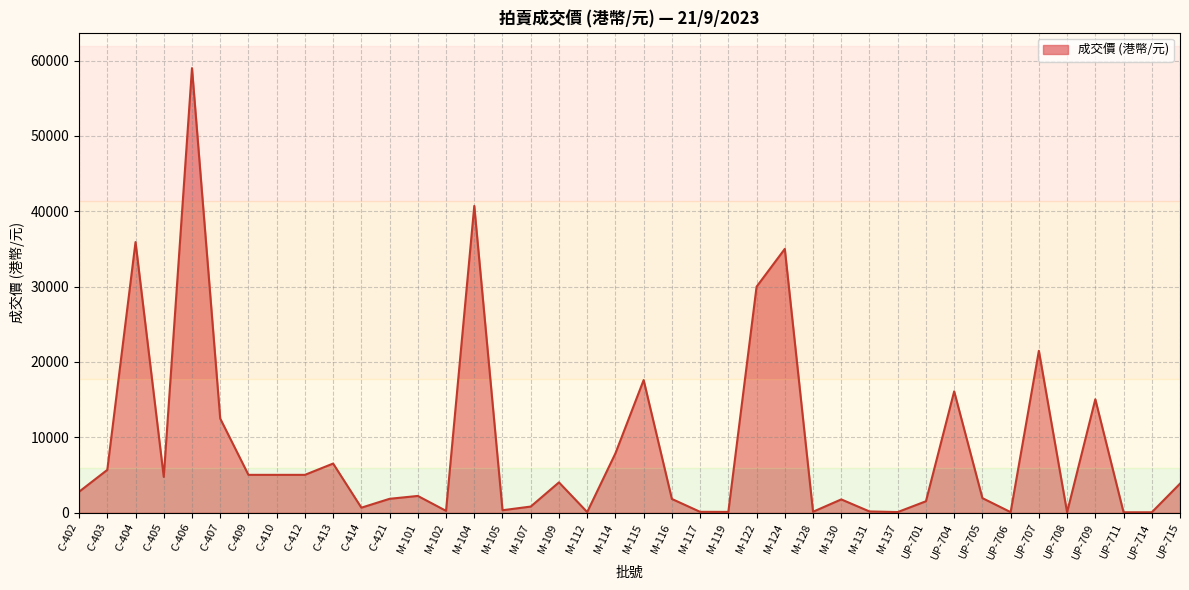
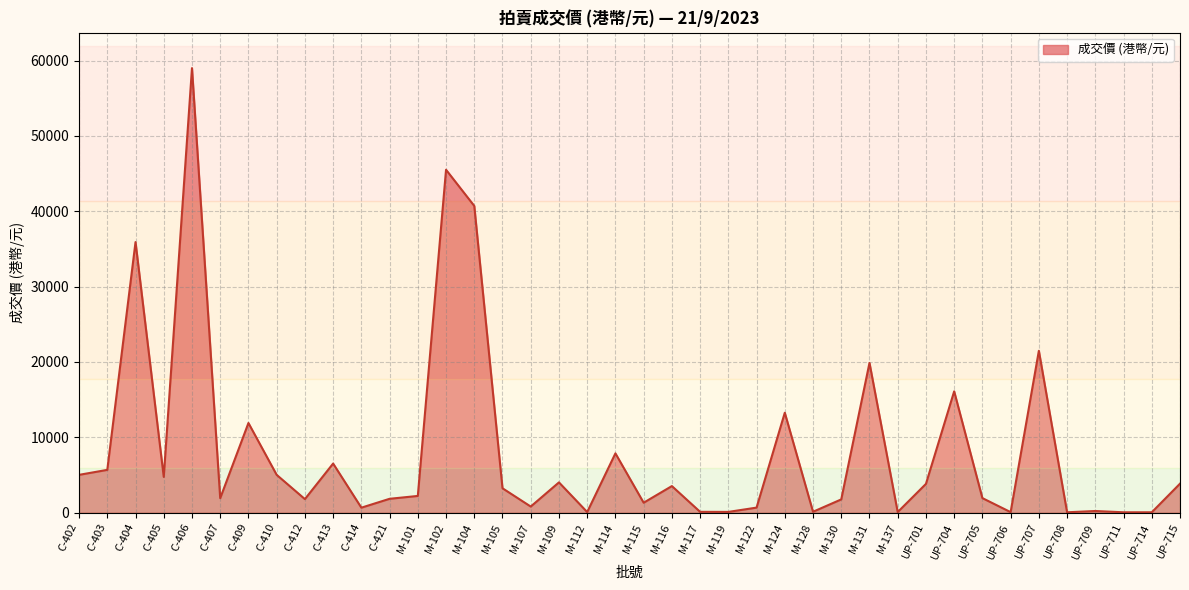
  {
-   "C-402": 3000,
+   "C-402": 5000,
    "C-403": 6000,
    "C-404": 36000,
    "C-405": 5000,
    "C-406": 59000,
-   "C-407": 12000,
-   "C-409": 5000,
+   "C-407": 2000,
+   "C-409": 12000,
    "C-410": 5000,
-   "C-412": 5000,
+   "C-412": 2000,
    "C-413": 7000,
    "C-414": 1000,
    "C-421": 2000,
    "M-101": 2000,
-   "M-102": 0,
+   "M-102": 46000,
    "M-104": 41000,
-   "M-105": 0,
+   "M-105": 3000,
    "M-107": 1000,
    "M-109": 4000,
    "M-112": 0,
    "M-114": 8000,
-   "M-115": 18000,
-   "M-116": 2000,
+   "M-115": 1000,
+   "M-116": 4000,
    "M-117": 0,
    "M-119": 0,
-   "M-122": 30000,
-   "M-124": 35000,
+   "M-122": 1000,
+   "M-124": 13000,
    "M-128": 0,
    "M-130": 2000,
-   "M-131": 0,
+   "M-131": 20000,
    "M-137": 0,
-   "UP-701": 1000,
+   "UP-701": 4000,
    "UP-704": 16000,
    "UP-705": 2000,
    "UP-706": 0,
    "UP-707": 21000,
    "UP-708": 0,
-   "UP-709": 15000,
+   "UP-709": 0,
    "UP-711": 0,
    "UP-714": 0,
    "UP-715": 4000
  }
